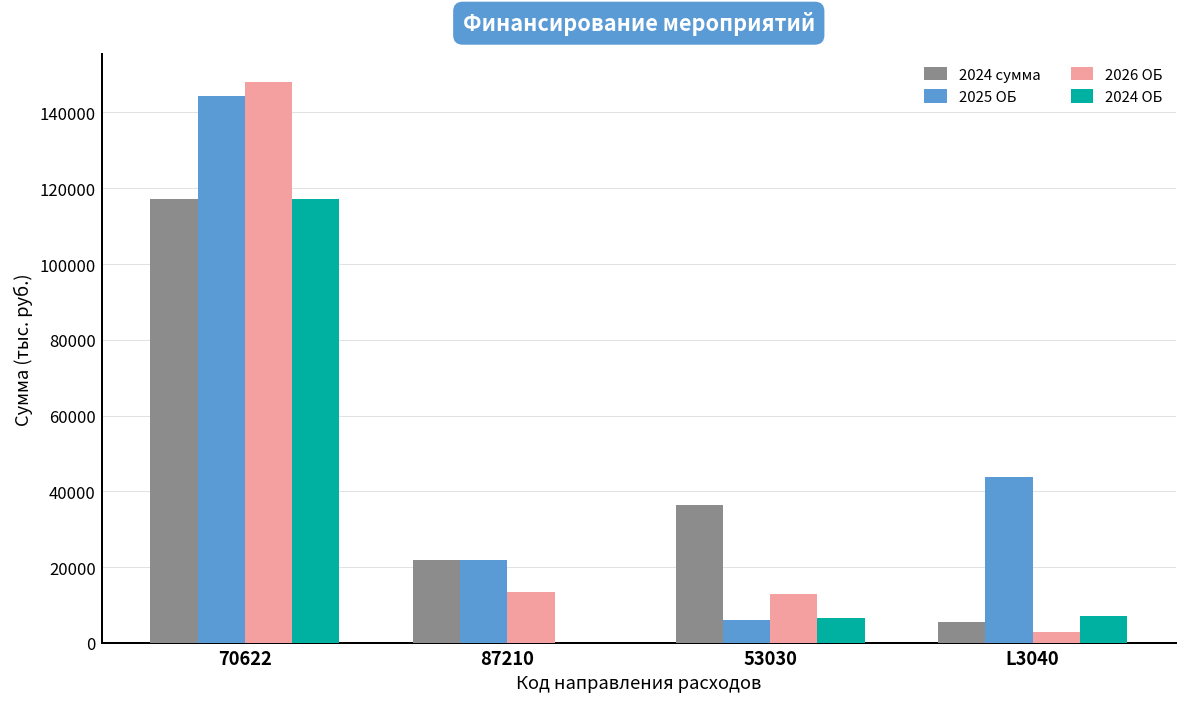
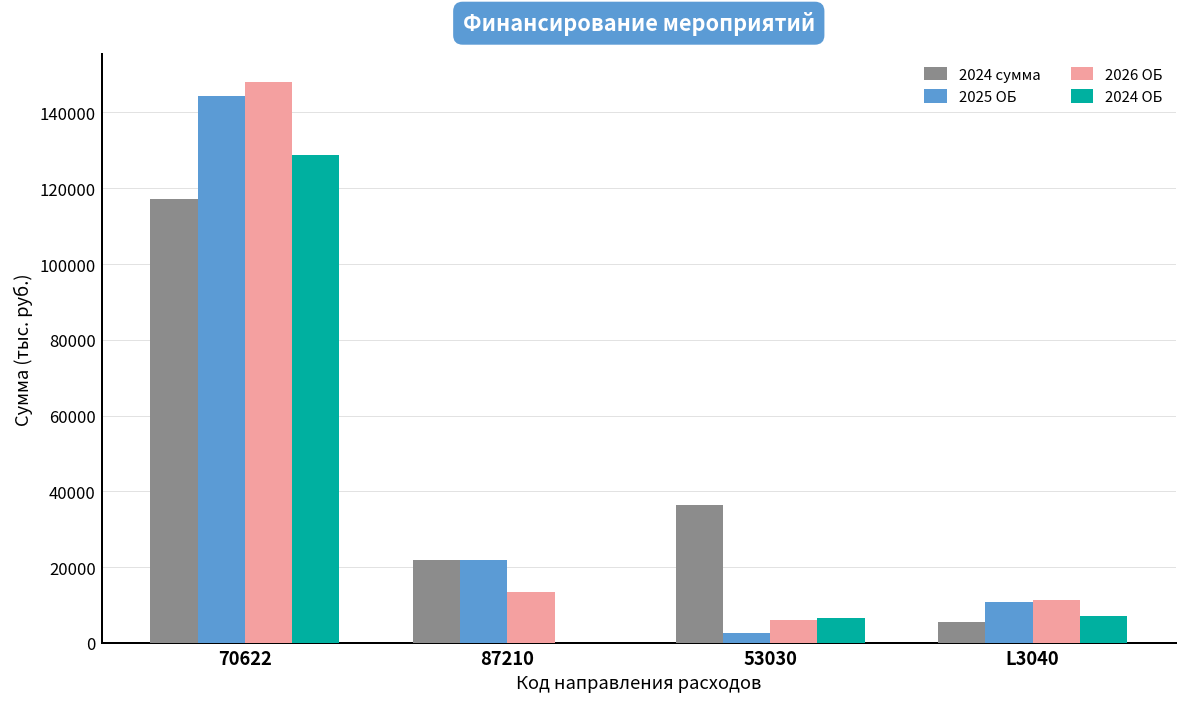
  {
    "2024 сумма": {
      "70622": 117000,
      "87210": 22000,
      "53030": 36000,
      "L3040": 6000
    },
    "2025 ОБ": {
      "70622": 144000,
      "87210": 22000,
-     "53030": 6000,
-     "L3040": 44000
+     "53030": 3000,
+     "L3040": 11000
    },
    "2026 ОБ": {
      "70622": 148000,
      "87210": 14000,
-     "53030": 13000,
-     "L3040": 3000
+     "53030": 6000,
+     "L3040": 11000
    },
    "2024 ОБ": {
-     "70622": 117000,
+     "70622": 129000,
      "87210": 0,
      "53030": 7000,
      "L3040": 7000
    }
  }
